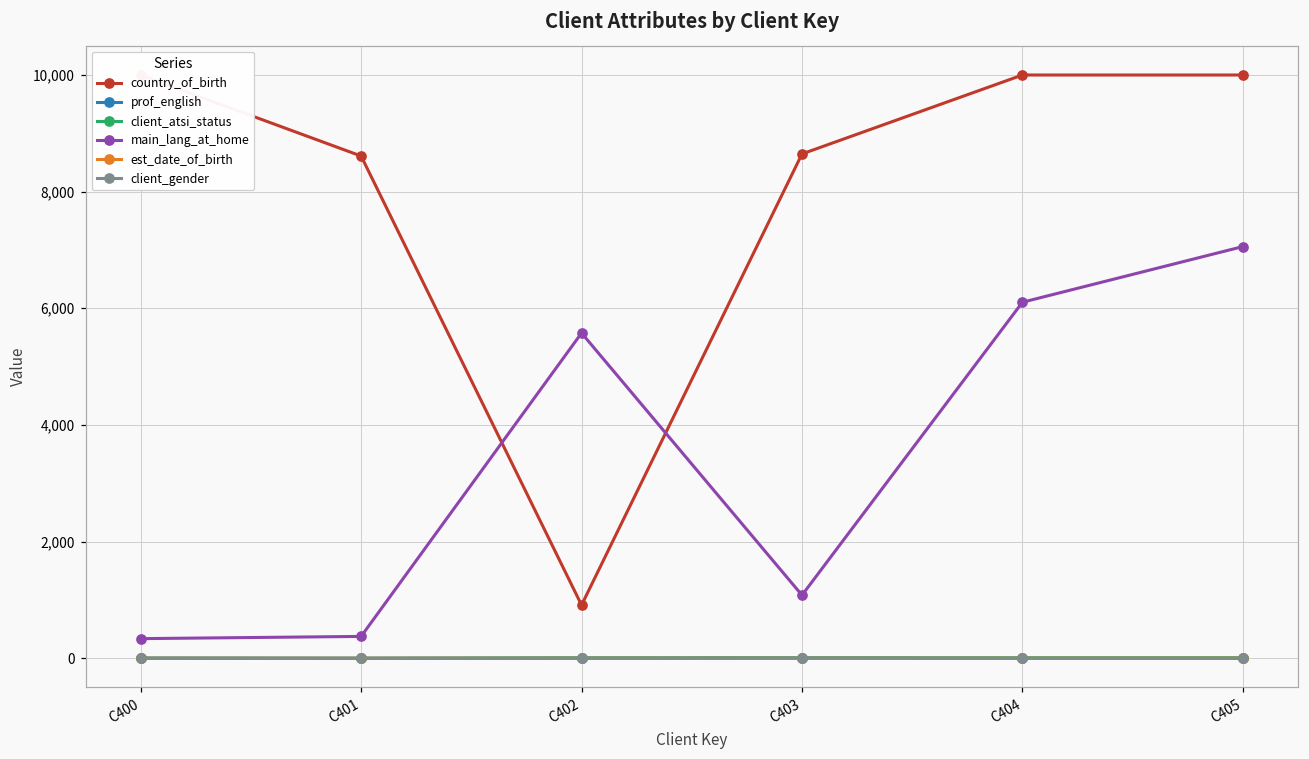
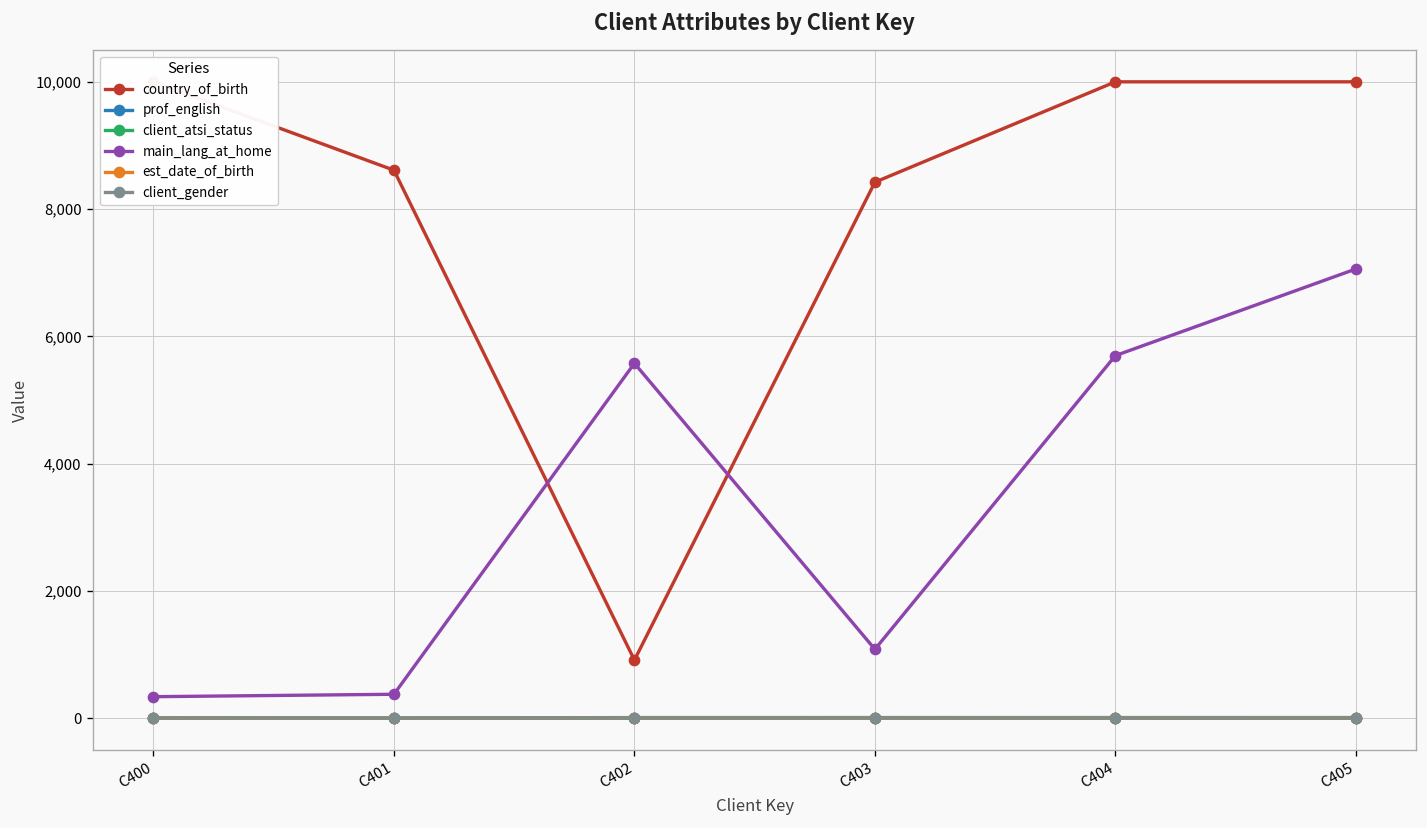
  {
    "country_of_birth": {
      "C401": "8,600",
      "C402": "900",
-     "C403": "8,600",
+     "C403": "8,400",
      "C404": "10,000",
      "C405": "10,000"
    },
    "client_gender": {
      "C400": "0",
      "C401": "0",
      "C402": "0",
      "C403": "0",
      "C404": "0",
      "C405": "0"
    },
    "main_lang_at_home": {
      "C400": "300",
      "C401": "400",
      "C402": "5,600",
      "C403": "1,100",
-     "C404": "6,100",
+     "C404": "5,700",
      "C405": "7,100"
    }
  }
